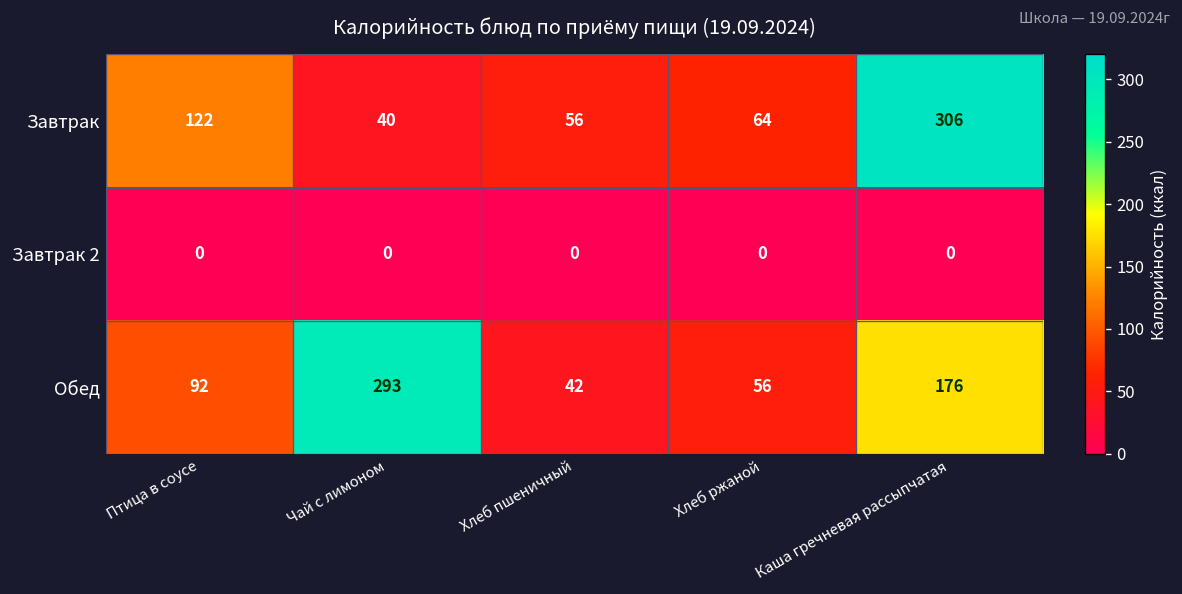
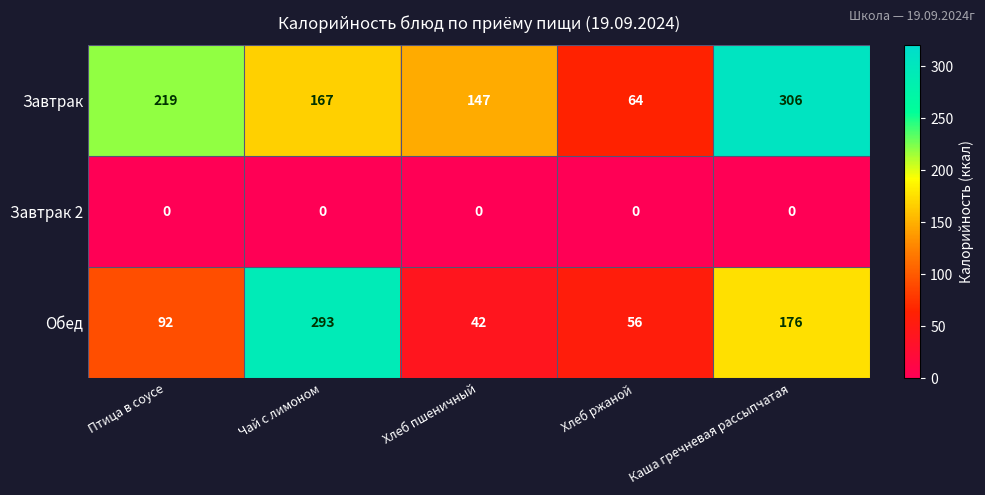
  {
    "Завтрак": {
-     "Птица в соусе": 122,
-     "Чай с лимоном": 40,
-     "Хлеб пшеничный": 56,
+     "Птица в соусе": 219,
+     "Чай с лимоном": 167,
+     "Хлеб пшеничный": 147,
      "Хлеб ржаной": 64,
      "Каша гречневая рассыпчатая": 306
    },
    "Завтрак 2": {
      "Птица в соусе": 0,
      "Чай с лимоном": 0,
      "Хлеб пшеничный": 0,
      "Хлеб ржаной": 0,
      "Каша гречневая рассыпчатая": 0
    },
    "Обед": {
      "Птица в соусе": 92,
      "Чай с лимоном": 293,
      "Хлеб пшеничный": 42,
      "Хлеб ржаной": 56,
      "Каша гречневая рассыпчатая": 176
    }
  }
